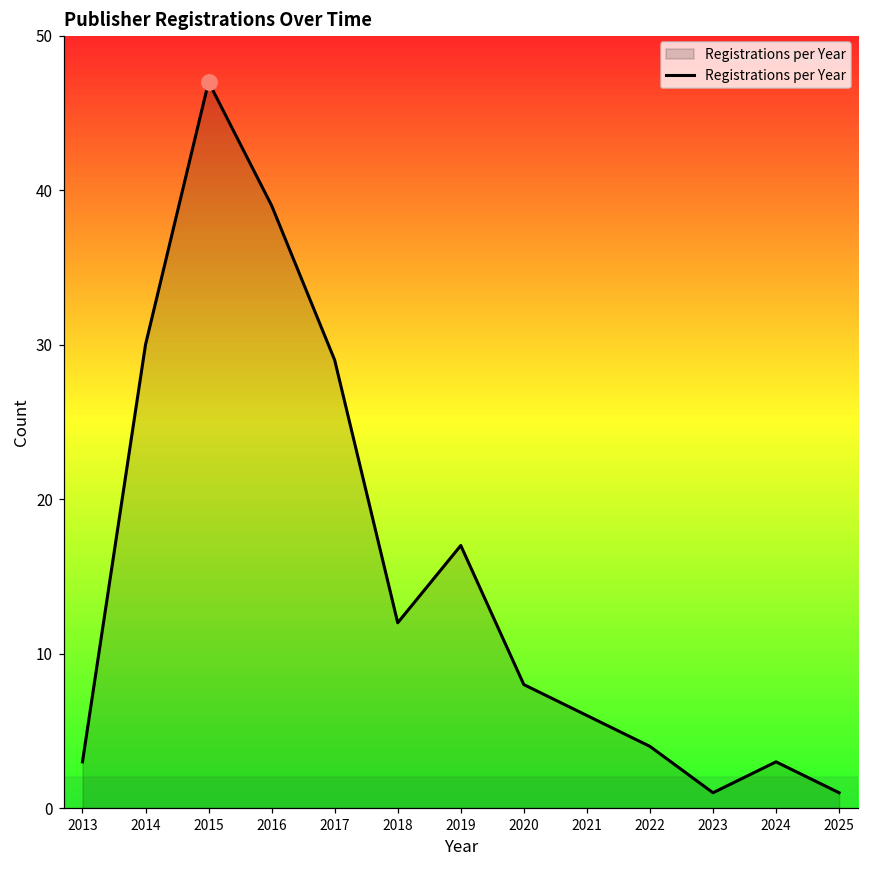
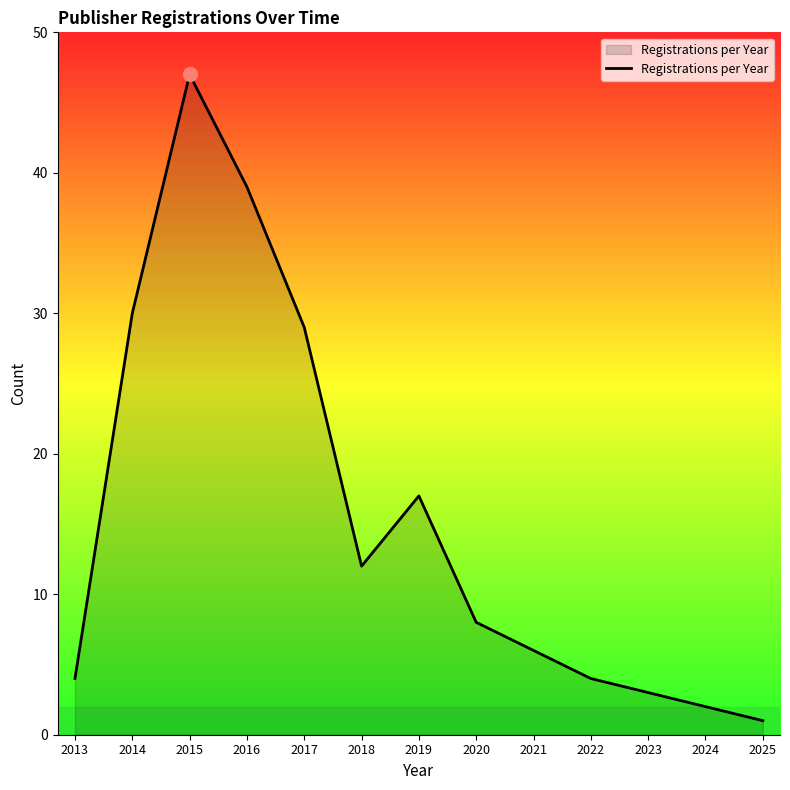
  {
    "Registrations per Year": {
-     "2013": 3,
+     "2013": 4,
      "2014": 30,
      "2016": 39,
      "2017": 29,
      "2018": 12,
      "2019": 17,
      "2020": 8,
      "2021": 6,
      "2022": 4,
-     "2023": 1,
-     "2024": 3,
+     "2023": 3,
+     "2024": 2,
      "2025": 1
    }
  }
